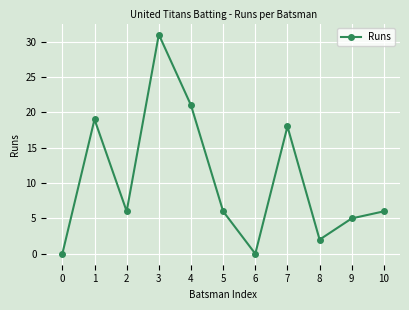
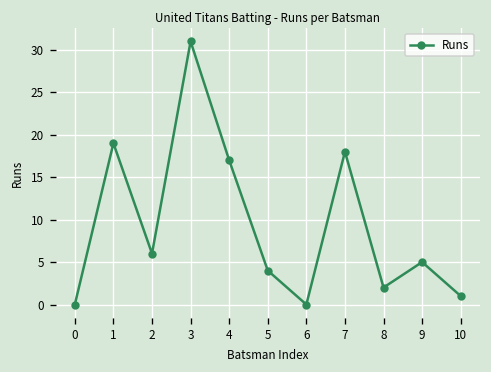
  {
    "0": 0,
    "1": 19,
    "2": 6,
    "3": 31,
-   "4": 21,
-   "5": 6,
+   "4": 17,
+   "5": 4,
    "6": 0,
    "7": 18,
    "8": 2,
    "9": 5,
-   "10": 6
+   "10": 1
  }
